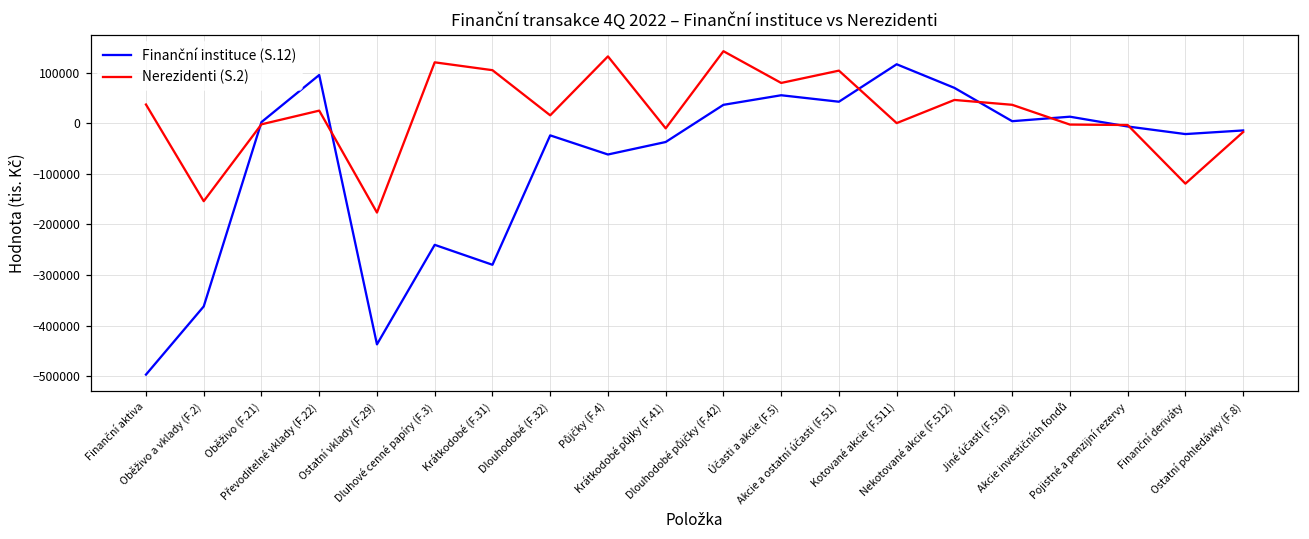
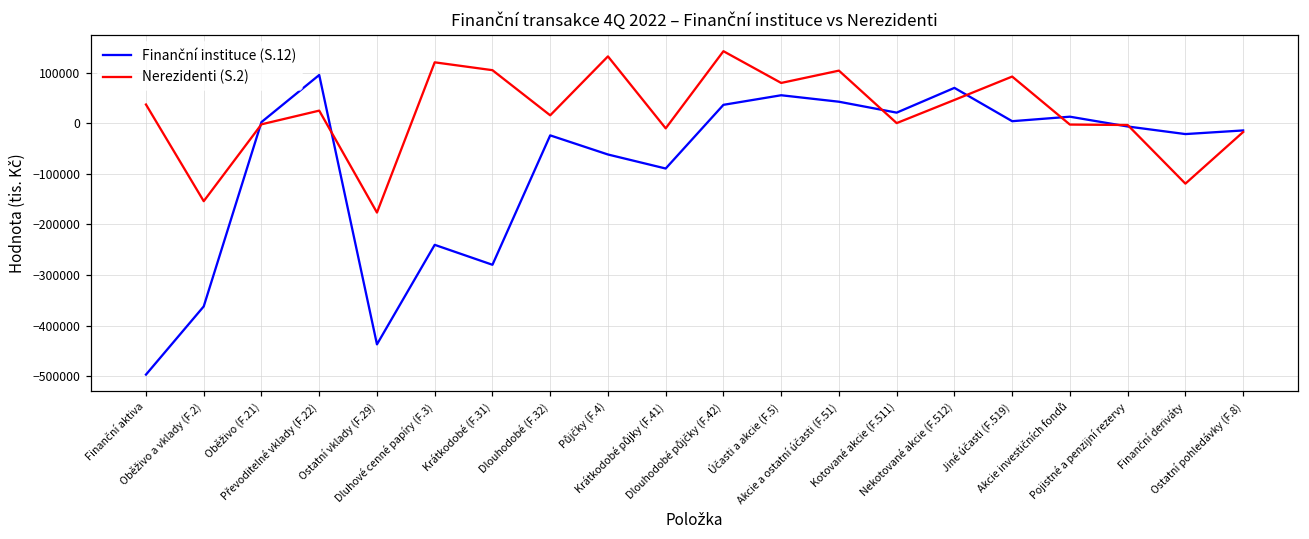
  {
    "Finanční instituce (S.12)": {
      "Finanční aktiva": -500000,
      "Oběživo a vklady (F.2)": -360000,
      "Převoditelné vklady (F.22)": 100000,
      "Ostatní vklady (F.29)": -440000,
      "Dluhové cenné papíry (F.3)": -240000,
      "Krátkodobé (F.31)": -280000,
      "Dlouhodobé (F.32)": -20000,
      "Půjčky (F.4)": -60000,
-     "Krátkodobé půjky (F.41)": -40000,
+     "Krátkodobé půjky (F.41)": -90000,
      "Dlouhodobé půjčky (F.42)": 40000,
      "Účasti a akcie (F.5)": 60000,
      "Akcie a ostatní účasti (F.51)": 40000,
-     "Kotované akcie (F.511)": 120000,
+     "Kotované akcie (F.511)": 20000,
      "Nekotované akcie (F.512)": 70000,
      "Jiné účasti (F.519)": 0,
      "Akcie investičních fondů": 10000,
      "Finanční deriváty": -20000
    },
    "Nerezidenti (S.2)": {
      "Finanční aktiva": 40000,
      "Oběživo a vklady (F.2)": -150000,
      "Převoditelné vklady (F.22)": 20000,
      "Ostatní vklady (F.29)": -180000,
      "Dluhové cenné papíry (F.3)": 120000,
      "Krátkodobé (F.31)": 100000,
      "Dlouhodobé (F.32)": 20000,
      "Půjčky (F.4)": 130000,
      "Krátkodobé půjky (F.41)": -10000,
      "Dlouhodobé půjčky (F.42)": 140000,
      "Účasti a akcie (F.5)": 80000,
      "Akcie a ostatní účasti (F.51)": 100000,
      "Kotované akcie (F.511)": 0,
      "Nekotované akcie (F.512)": 50000,
-     "Jiné účasti (F.519)": 40000,
+     "Jiné účasti (F.519)": 90000,
      "Akcie investičních fondů": 0,
      "Finanční deriváty": -120000
    }
  }
